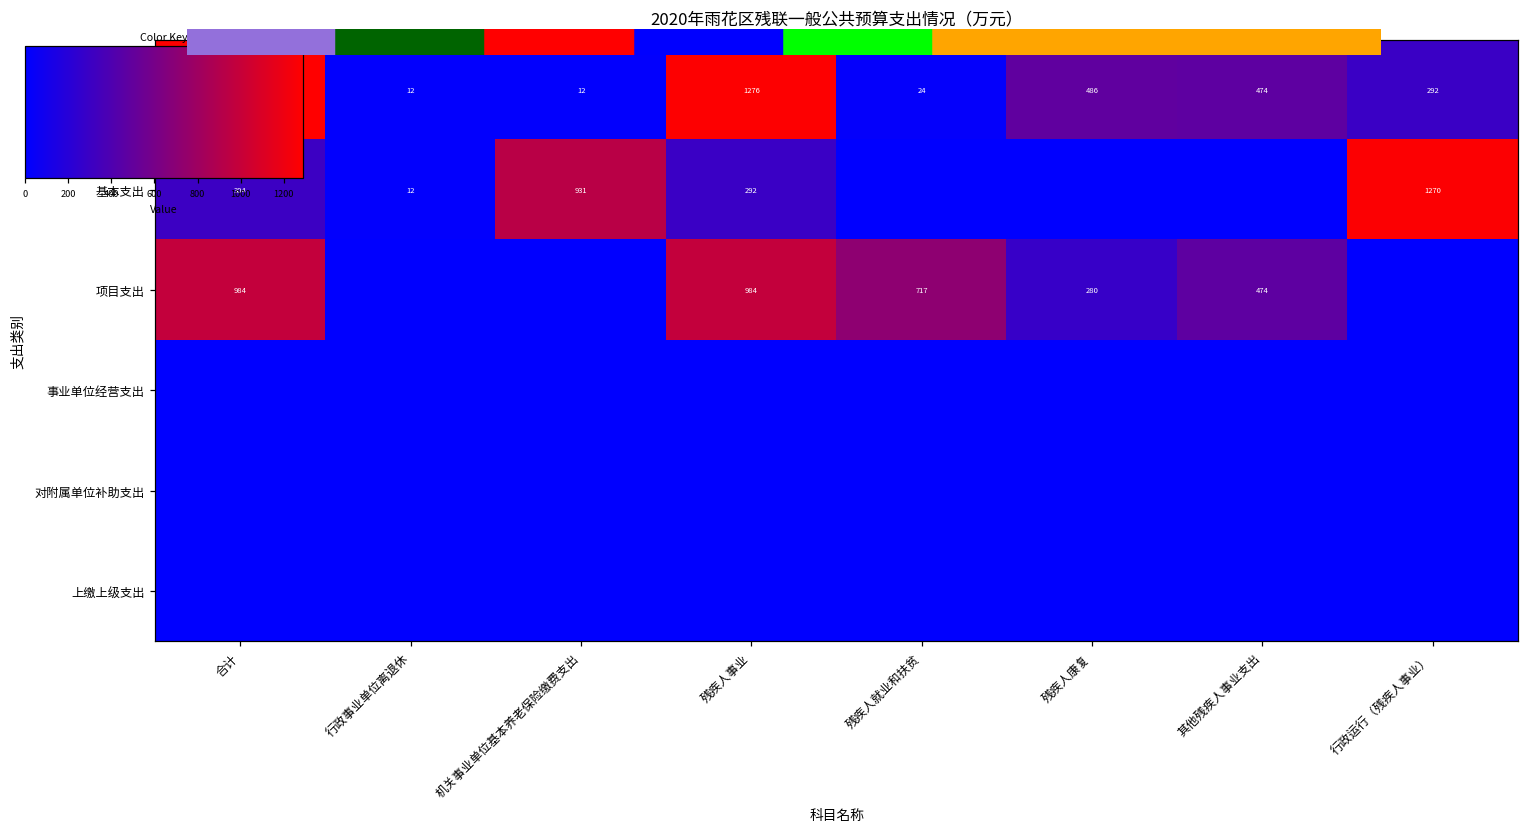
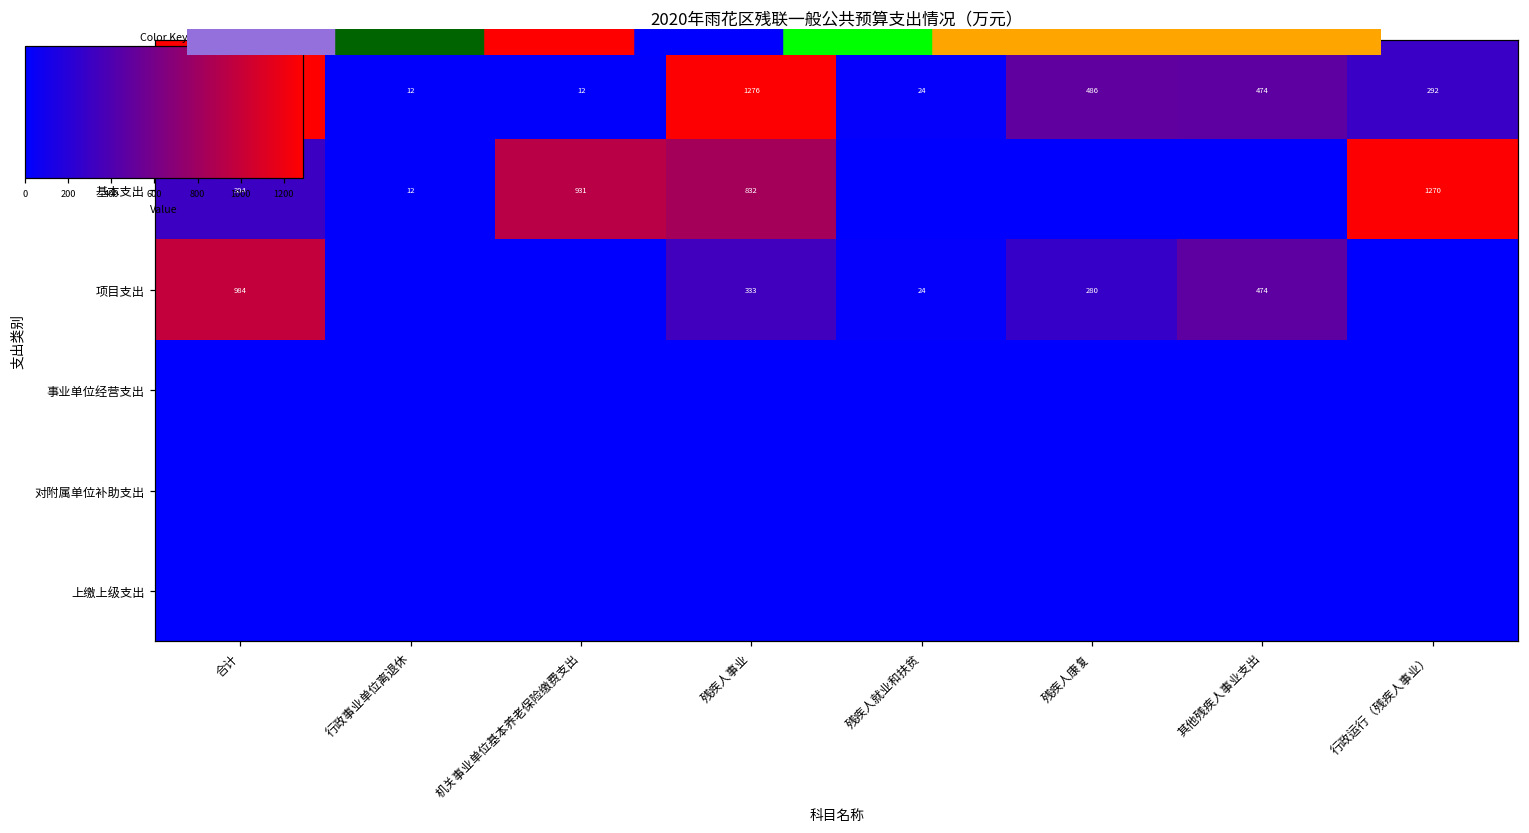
  {
    "基本支出": {
      "合计": 304,
      "行政事业单位离退休": 12,
      "机关事业单位基本养老保险缴费支出": 931,
-     "残疾人事业": 292,
+     "残疾人事业": 832,
      "行政运行（残疾人事业）": 1270
    },
    "项目支出": {
      "合计": 984,
-     "残疾人事业": 984,
-     "残疾人就业和扶贫": 717,
+     "残疾人事业": 333,
+     "残疾人就业和扶贫": 24,
      "残疾人康复": 280,
      "其他残疾人事业支出": 474
    }
  }
